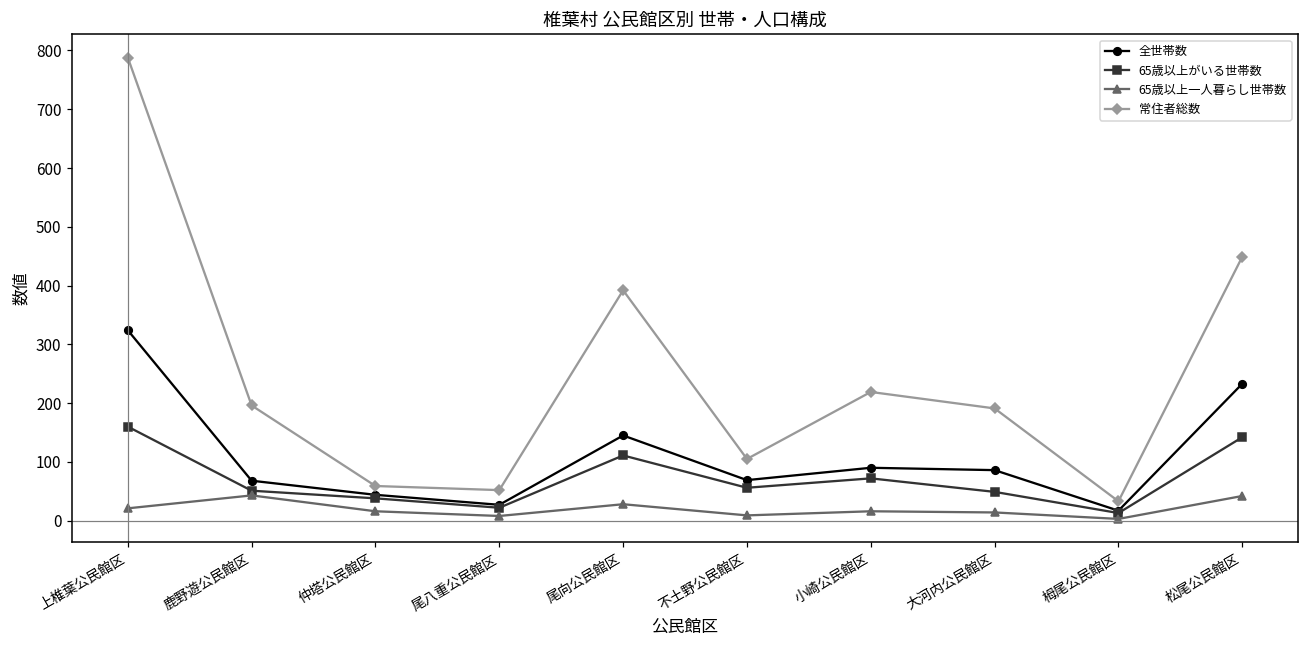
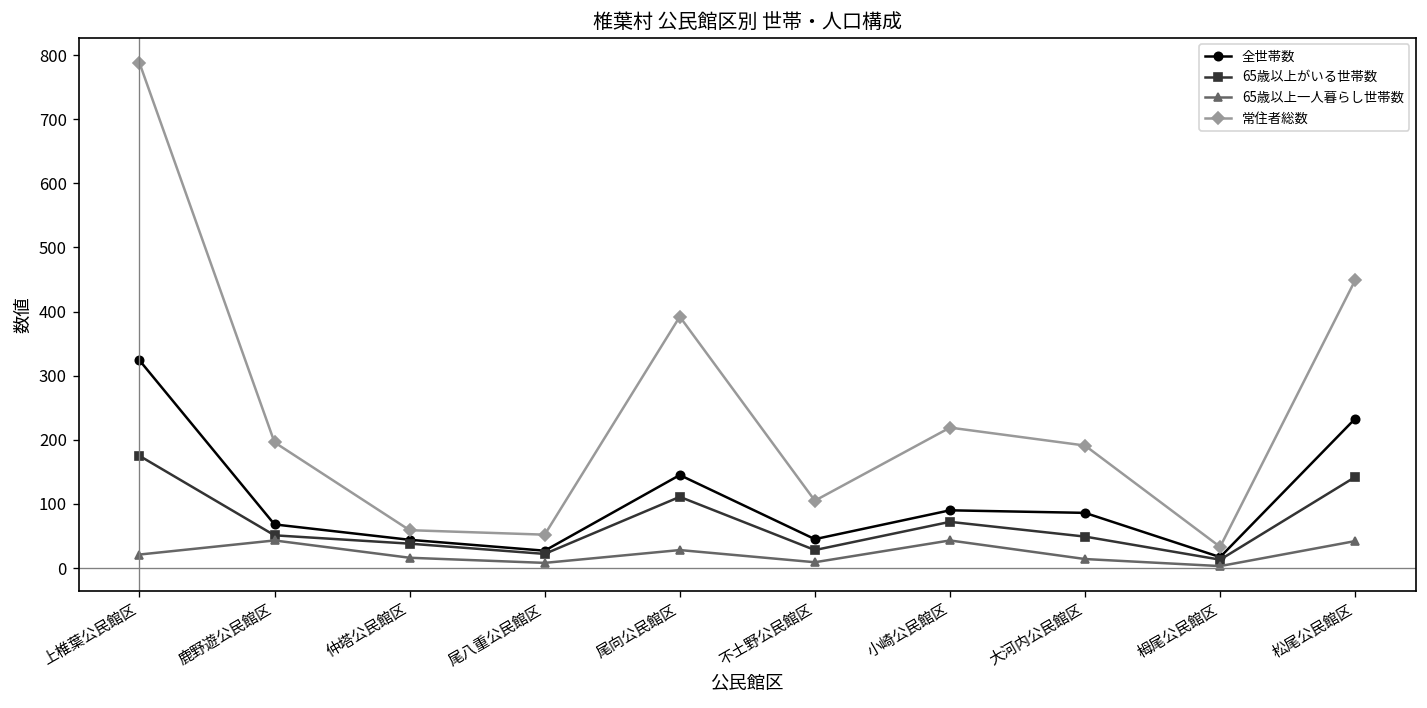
  {
    "全世帯数": {
      "上椎葉公民館区": 320,
      "鹿野遊公民館区": 70,
      "仲塔公民館区": 40,
      "尾八重公民館区": 30,
      "尾向公民館区": 150,
-     "不土野公民館区": 70,
+     "不土野公民館区": 50,
      "小崎公民館区": 90,
      "大河内公民館区": 90,
      "松尾公民館区": 230
    },
    "65歳以上がいる世帯数": {
-     "上椎葉公民館区": 160,
+     "上椎葉公民館区": 180,
      "鹿野遊公民館区": 50,
      "仲塔公民館区": 40,
      "尾八重公民館区": 20,
      "尾向公民館区": 110,
-     "不土野公民館区": 60,
+     "不土野公民館区": 30,
      "小崎公民館区": 70,
      "大河内公民館区": 50,
      "松尾公民館区": 140
    },
    "65歳以上一人暮らし世帯数": {
      "上椎葉公民館区": 20,
      "鹿野遊公民館区": 40,
      "仲塔公民館区": 20,
      "尾八重公民館区": 10,
      "尾向公民館区": 30,
      "不土野公民館区": 10,
-     "小崎公民館区": 20,
+     "小崎公民館区": 40,
      "大河内公民館区": 10,
      "栂尾公民館区": 0,
      "松尾公民館区": 40
    },
    "常住者総数": {
      "上椎葉公民館区": 790,
      "鹿野遊公民館区": 200,
      "仲塔公民館区": 60,
      "尾八重公民館区": 50,
      "尾向公民館区": 390,
      "不土野公民館区": 110,
      "小崎公民館区": 220,
      "大河内公民館区": 190,
      "栂尾公民館区": 30,
      "松尾公民館区": 450
    }
  }
